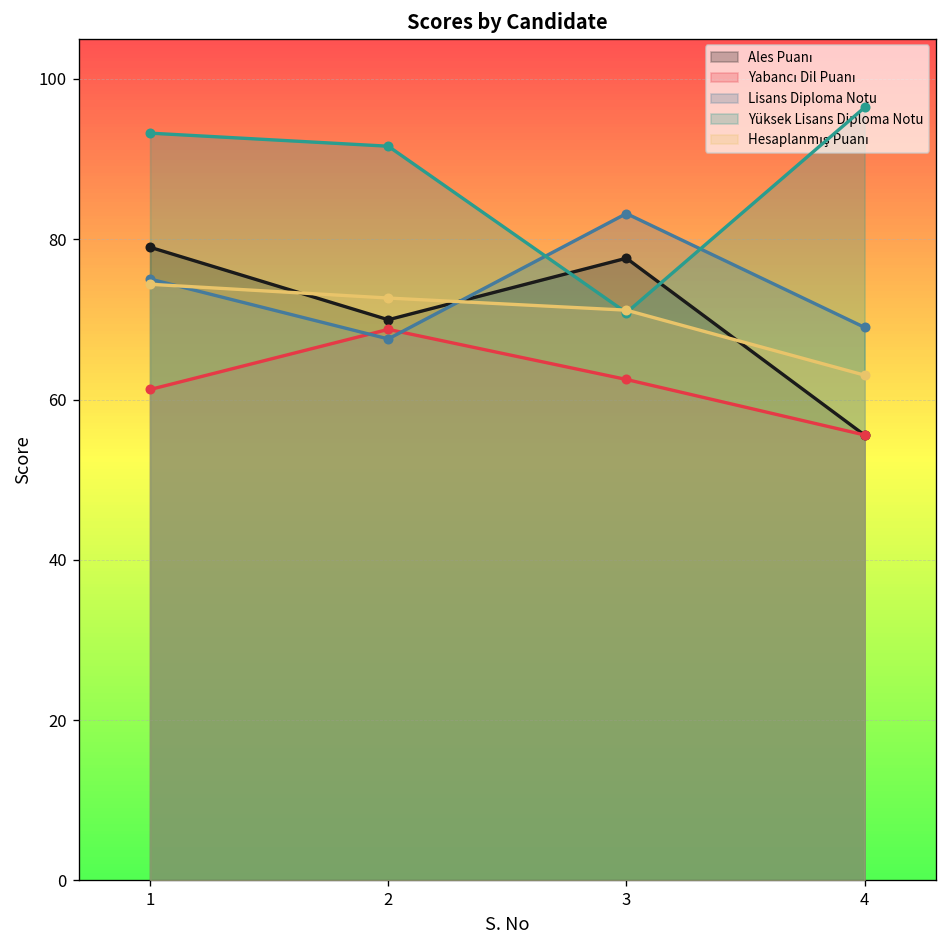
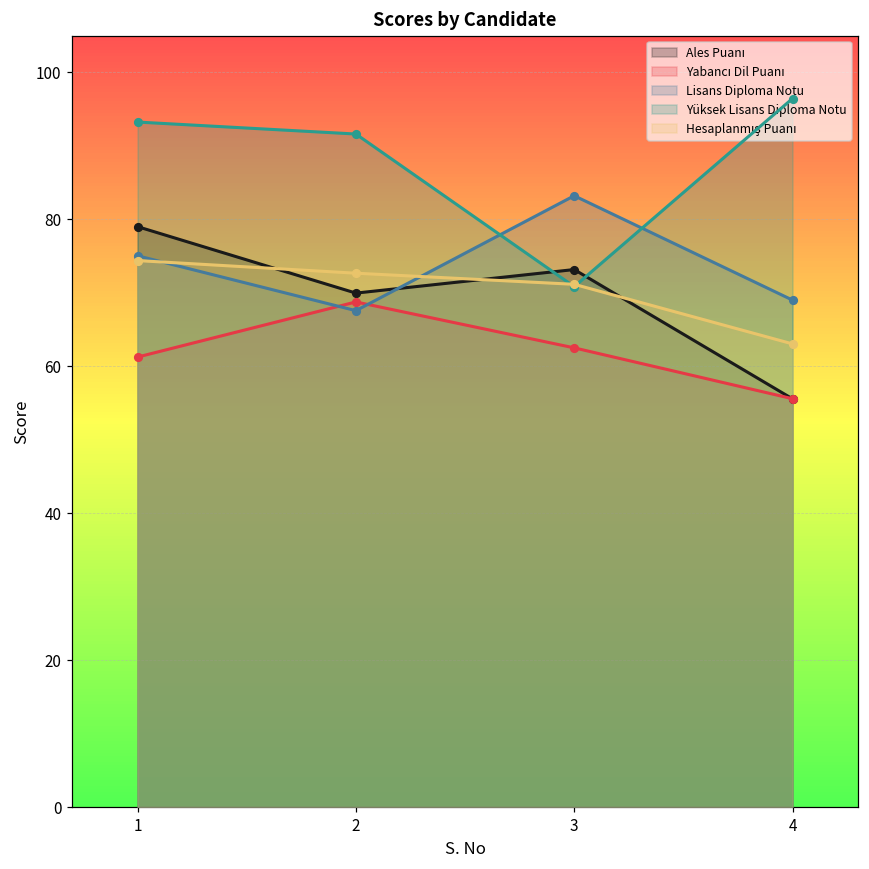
  {
    "Ales Puanı": {
      "1": 79,
      "2": 70,
-     "3": 78
+     "3": 73
    }
  }
